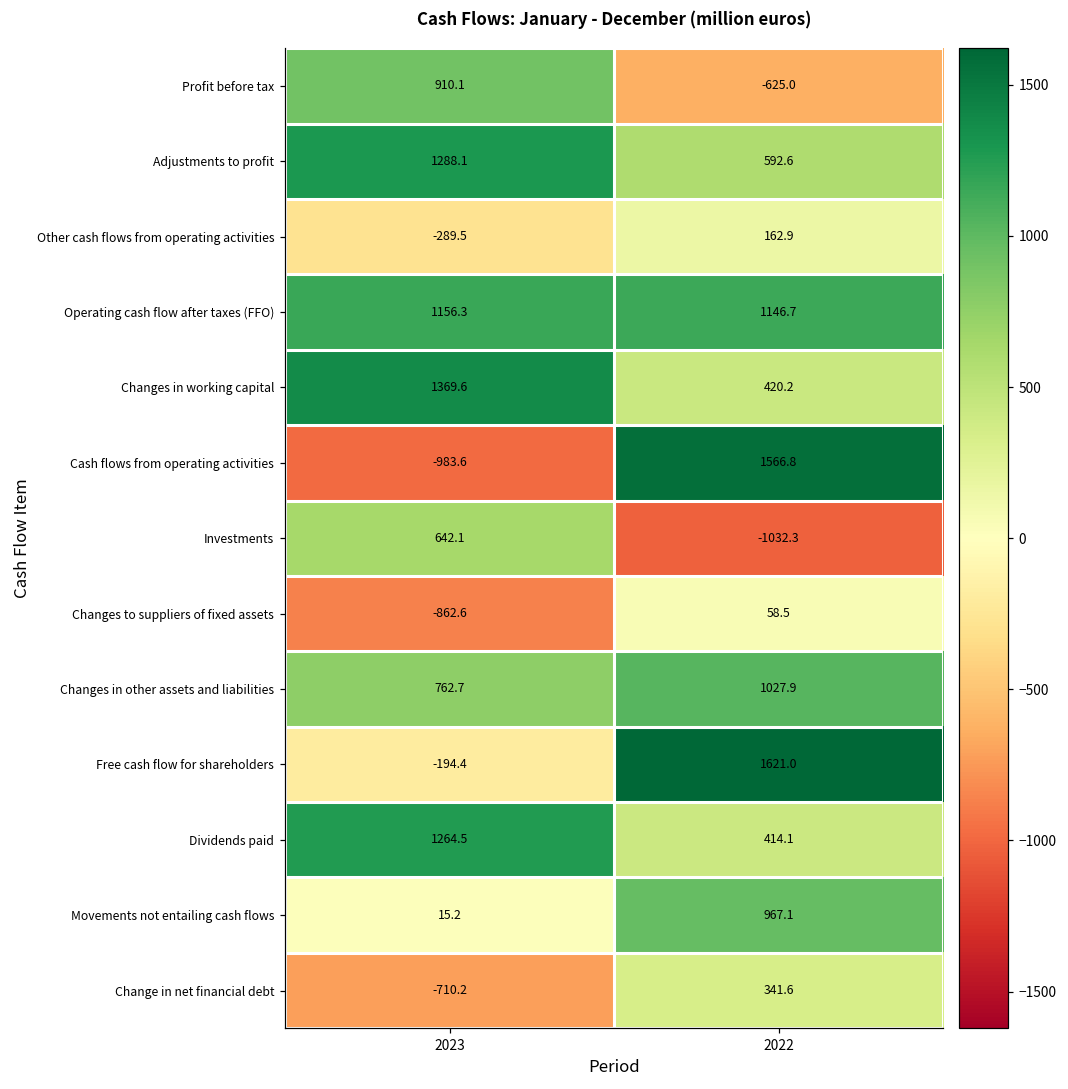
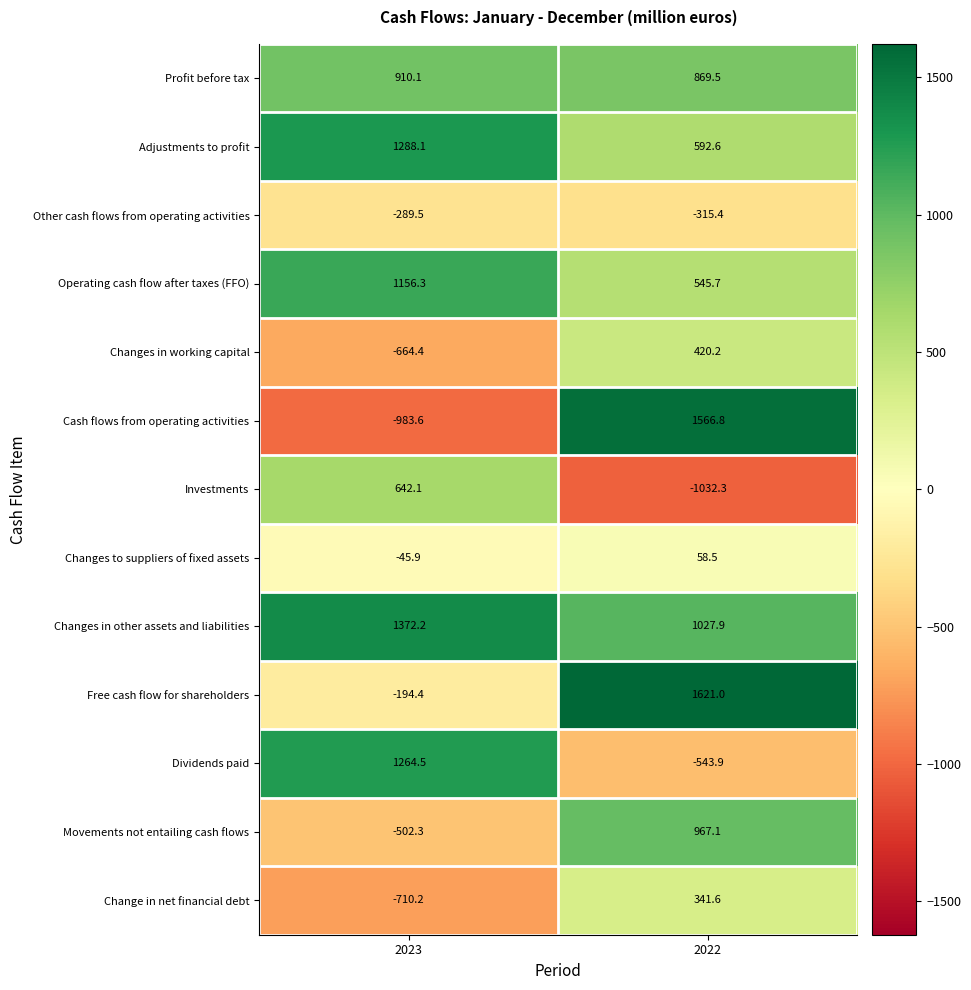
  {
    "Profit before tax": {
      "2023": 910.1,
-     "2022": -625.0
+     "2022": 869.5
    },
    "Adjustments to profit": {
      "2023": 1288.1,
      "2022": 592.6
    },
    "Other cash flows from operating activities": {
      "2023": -289.5,
-     "2022": 162.9
+     "2022": -315.4
    },
    "Operating cash flow after taxes (FFO)": {
      "2023": 1156.3,
-     "2022": 1146.7
+     "2022": 545.7
    },
    "Changes in working capital": {
-     "2023": 1369.6,
+     "2023": -664.4,
      "2022": 420.2
    },
    "Cash flows from operating activities": {
      "2023": -983.6,
      "2022": 1566.8
    },
    "Investments": {
      "2023": 642.1,
      "2022": -1032.3
    },
    "Changes to suppliers of fixed assets": {
-     "2023": -862.6,
+     "2023": -45.9,
      "2022": 58.5
    },
    "Changes in other assets and liabilities": {
-     "2023": 762.7,
+     "2023": 1372.2,
      "2022": 1027.9
    },
    "Free cash flow for shareholders": {
      "2023": -194.4,
      "2022": 1621.0
    },
    "Dividends paid": {
      "2023": 1264.5,
-     "2022": 414.1
+     "2022": -543.9
    },
    "Movements not entailing cash flows": {
-     "2023": 15.2,
+     "2023": -502.3,
      "2022": 967.1
    },
    "Change in net financial debt": {
      "2023": -710.2,
      "2022": 341.6
    }
  }
